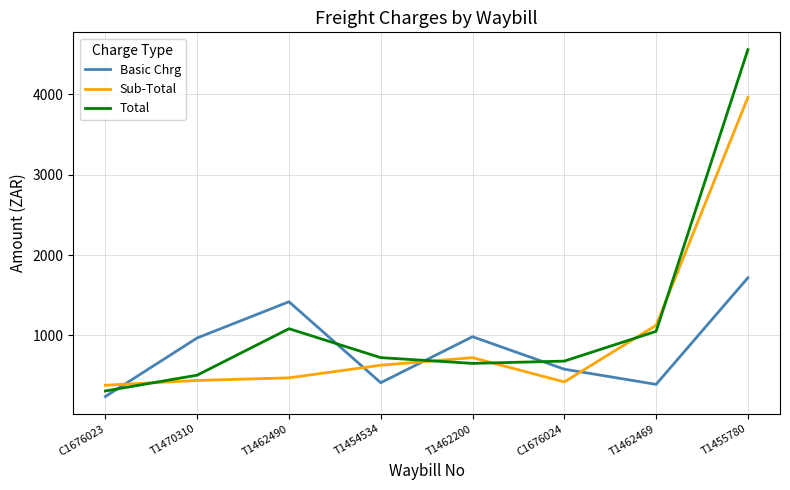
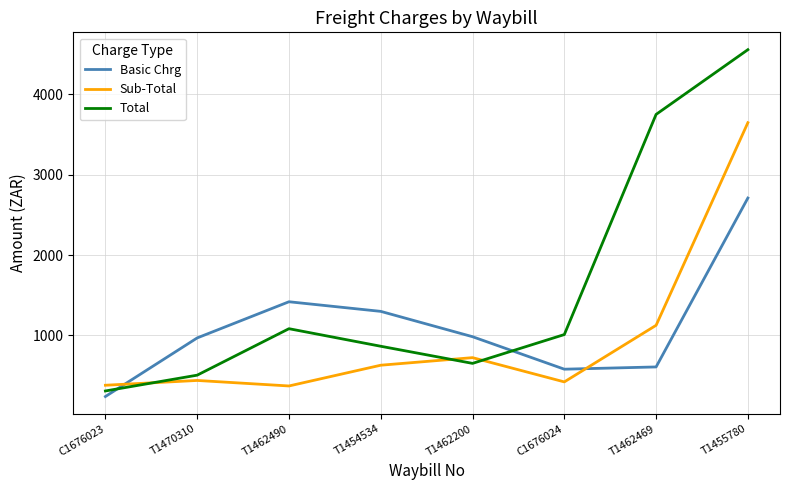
  {
    "Basic Chrg": {
      "C1676023": 200,
      "T1470310": 1000,
      "T1462490": 1400,
-     "T1454534": 400,
+     "T1454534": 1300,
      "T1462200": 1000,
      "C1676024": 600,
-     "T1462469": 400,
-     "T1455780": 1700
+     "T1462469": 600,
+     "T1455780": 2700
    },
    "Sub-Total": {
      "C1676023": 400,
      "T1470310": 400,
-     "T1462490": 500,
+     "T1462490": 400,
      "T1454534": 600,
      "T1462200": 700,
      "C1676024": 400,
      "T1462469": 1100,
-     "T1455780": 4000
+     "T1455780": 3600
    },
    "Total": {
      "C1676023": 300,
      "T1470310": 500,
      "T1462490": 1100,
-     "T1454534": 700,
+     "T1454534": 900,
      "T1462200": 700,
-     "C1676024": 700,
-     "T1462469": 1100,
+     "C1676024": 1000,
+     "T1462469": 3800,
      "T1455780": 4600
    }
  }
